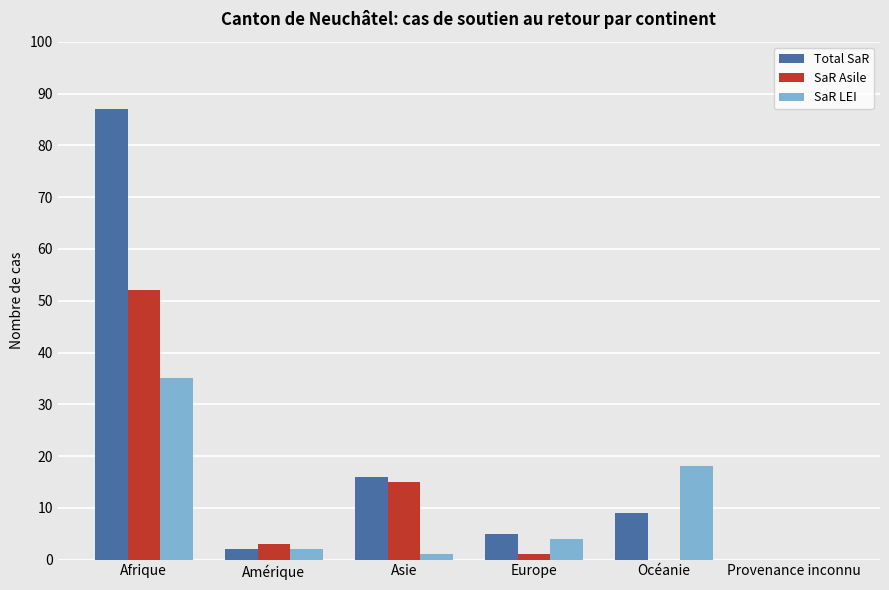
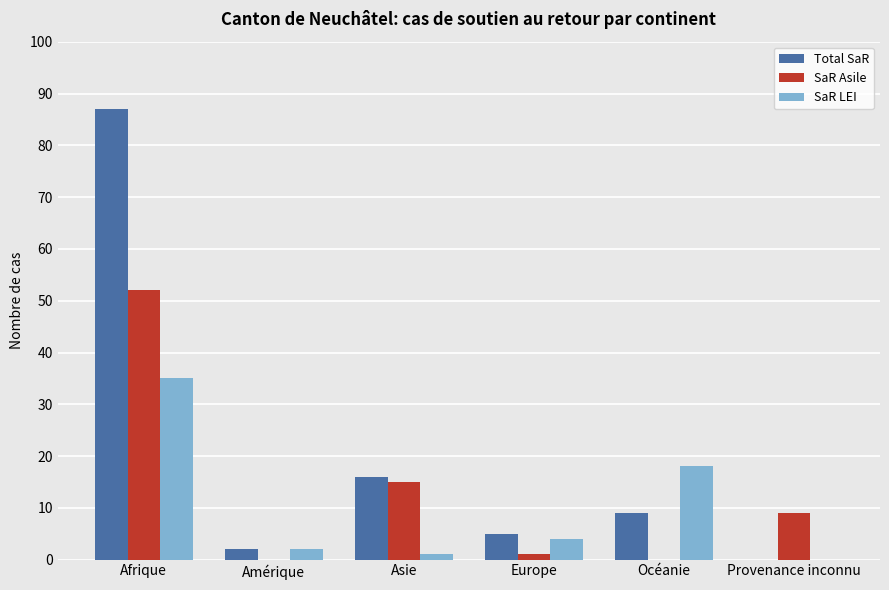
  {
    "Total SaR": {
      "Afrique": 87,
      "Amérique": 2,
      "Asie": 16,
      "Europe": 5,
      "Océanie": 9,
      "Provenance inconnu": 0
    },
    "SaR Asile": {
      "Afrique": 52,
-     "Amérique": 3,
+     "Amérique": 0,
      "Asie": 15,
      "Europe": 1,
      "Océanie": 0,
-     "Provenance inconnu": 0
+     "Provenance inconnu": 9
    },
    "SaR LEI": {
      "Afrique": 35,
      "Amérique": 2,
      "Asie": 1,
      "Europe": 4,
      "Océanie": 18,
      "Provenance inconnu": 0
    }
  }
